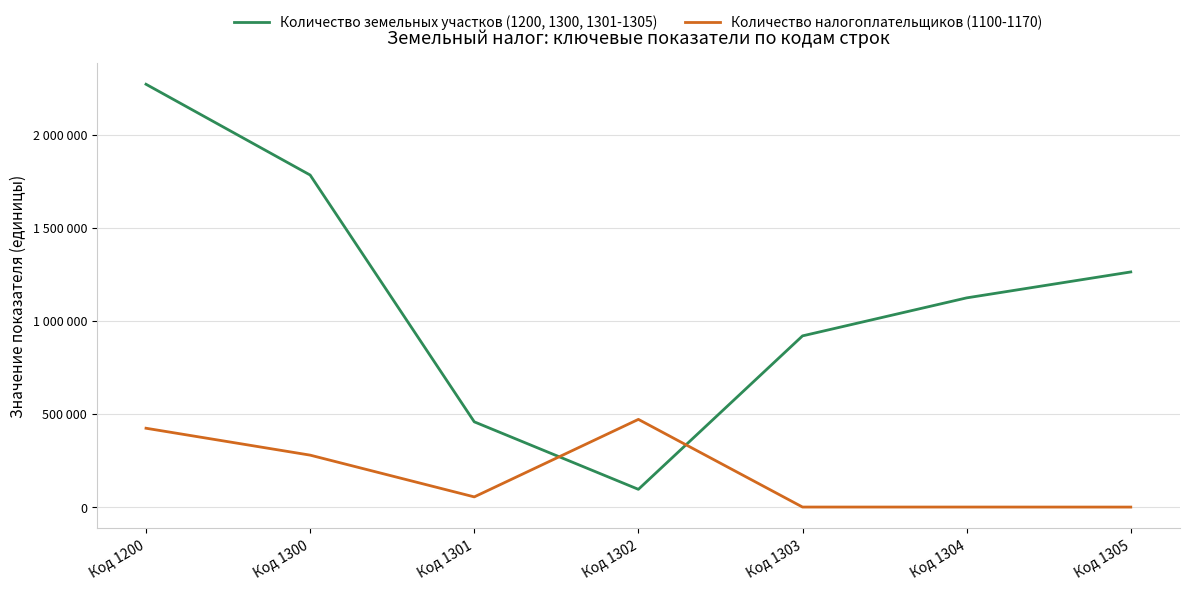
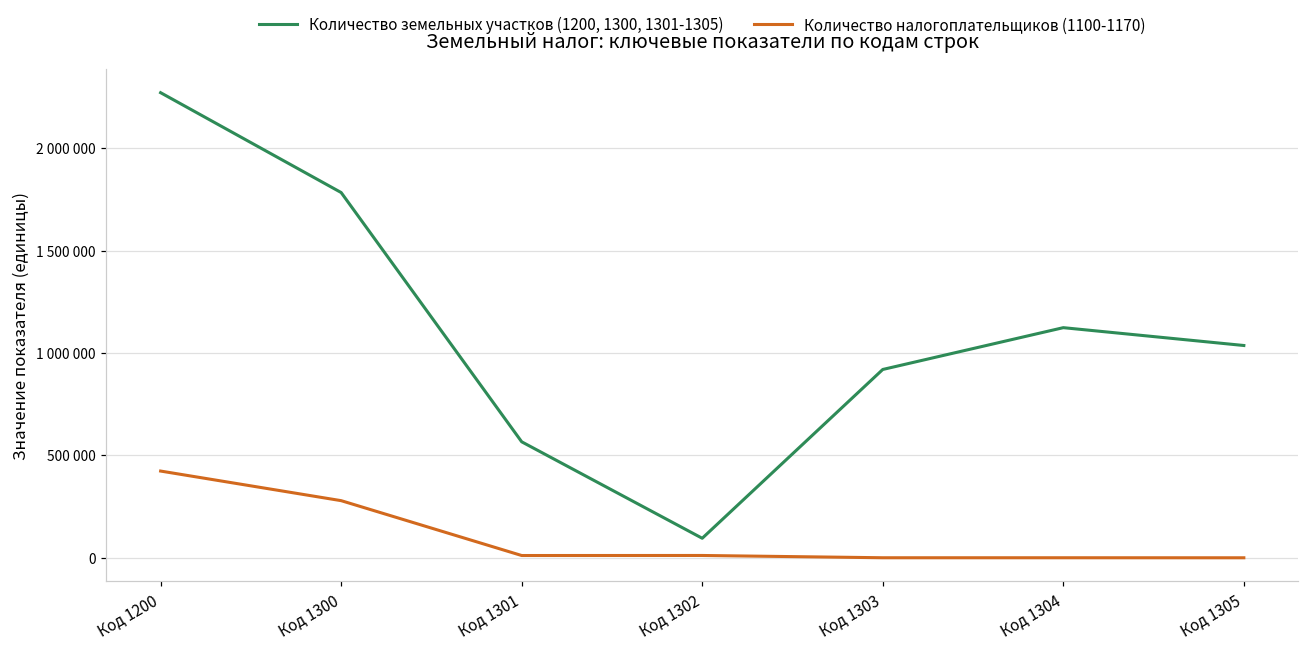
  {
    "Количество земельных участков (1200, 1300, 1301-1305)": {
      "Код 1200": 2270000,
      "Код 1300": 1780000,
-     "Код 1301": 460000,
+     "Код 1301": 570000,
      "Код 1302": 100000,
      "Код 1303": 920000,
      "Код 1304": 1120000,
-     "Код 1305": 1260000
+     "Код 1305": 1040000
    },
    "Количество налогоплательщиков (1100-1170)": {
      "Код 1200": 420000,
      "Код 1300": 280000,
-     "Код 1301": 50000,
-     "Код 1302": 470000,
+     "Код 1301": 10000,
+     "Код 1302": 10000,
      "Код 1303": 0,
      "Код 1304": 0,
      "Код 1305": 0
    }
  }
